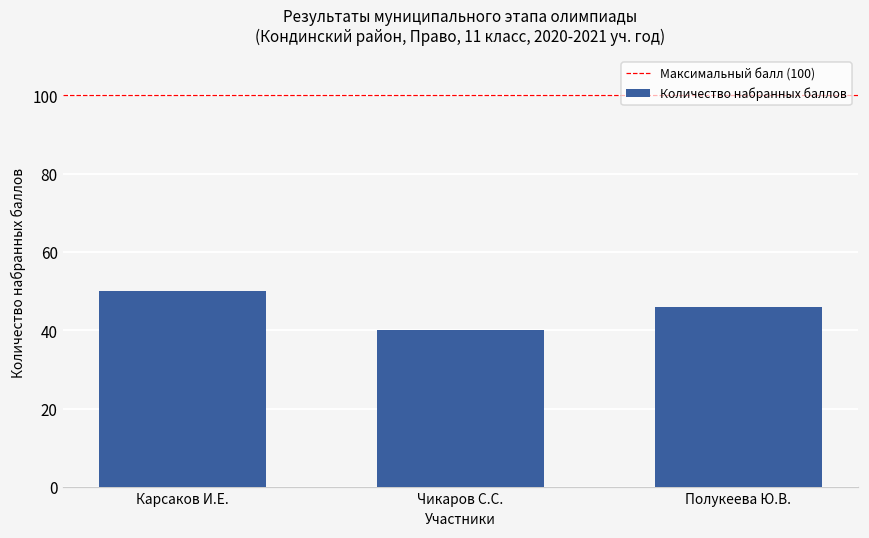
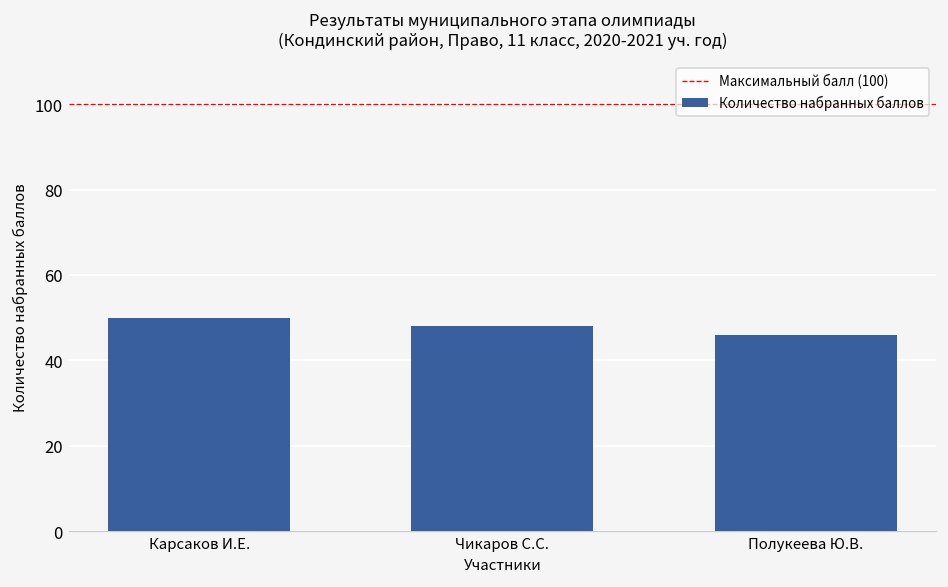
  {
    "Карсаков И.Е.": 50,
-   "Чикаров С.С.": 40,
+   "Чикаров С.С.": 48,
    "Полукеева Ю.В.": 46
  }
